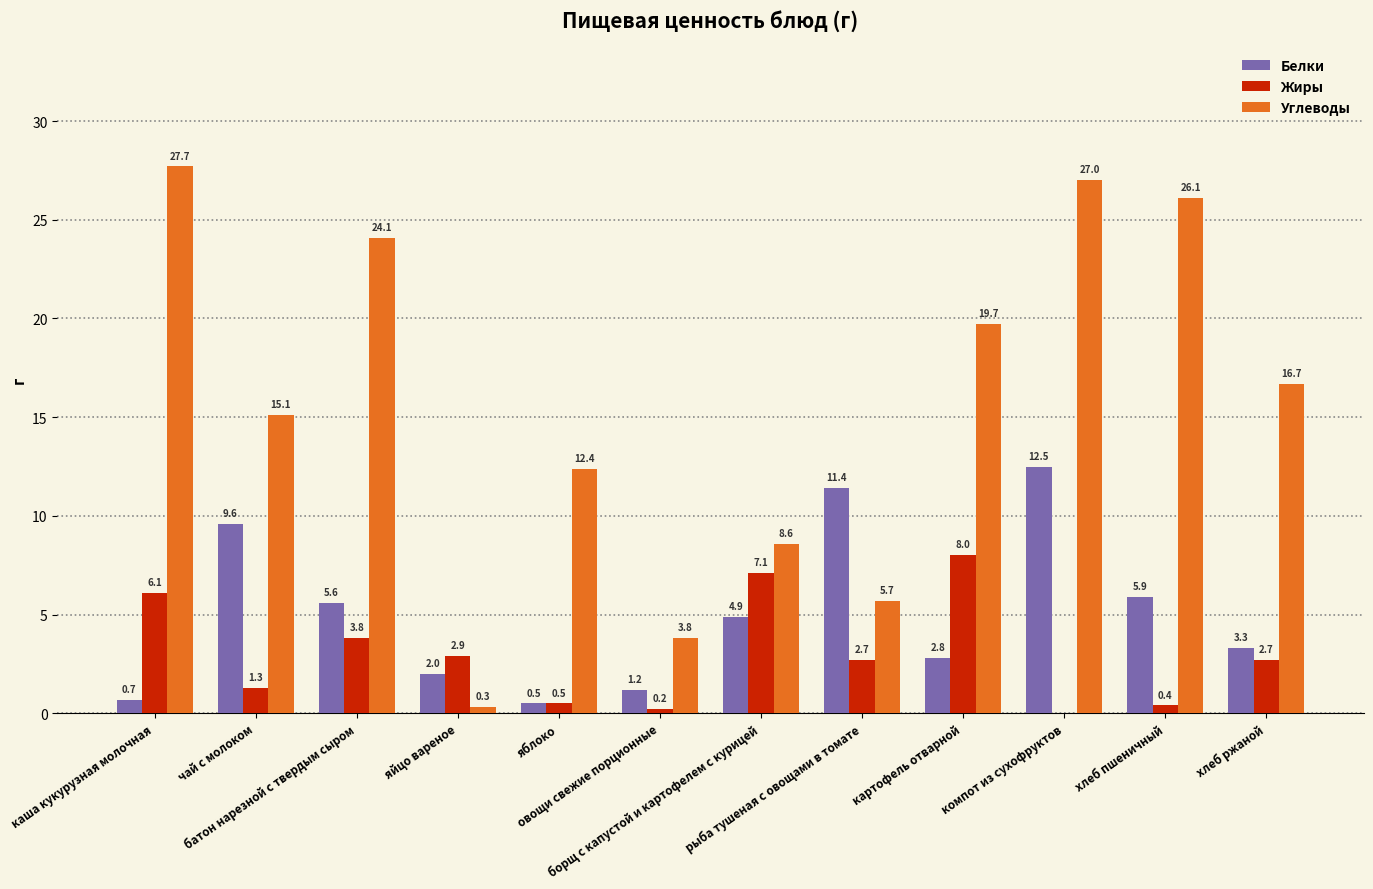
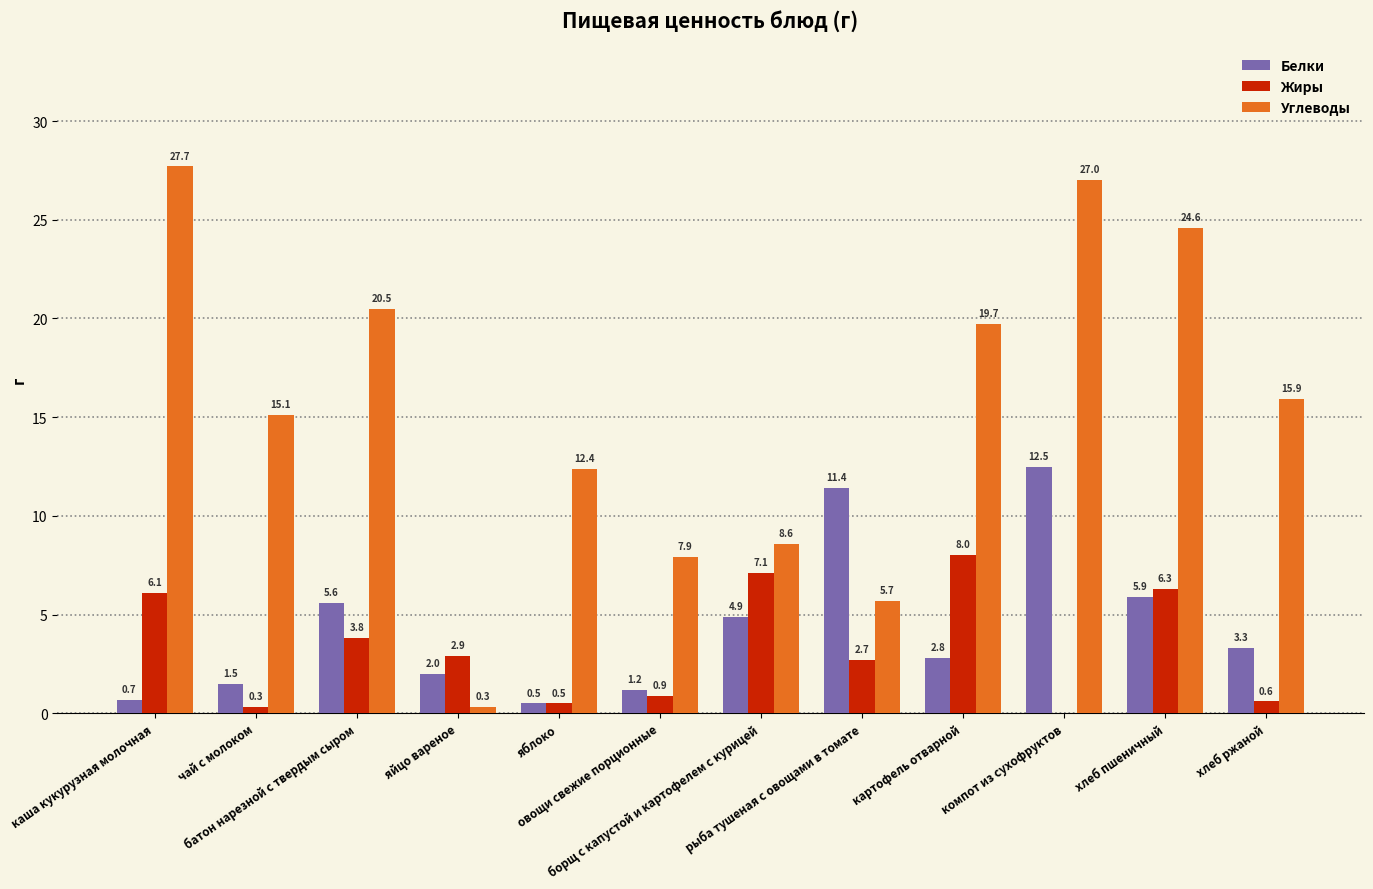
  {
    "Белки": {
      "каша кукурузная молочная": 0.7,
-     "чай с молоком": 9.6,
+     "чай с молоком": 1.5,
      "батон нарезной с твердым сыром": 5.6,
      "яйцо вареное": 2.0,
      "яблоко": 0.5,
      "овощи свежие порционные": 1.2,
      "борщ с капустой и картофелем с курицей": 4.9,
      "рыба тушеная с овощами в томате": 11.4,
      "картофель отварной": 2.8,
      "компот из сухофруктов": 12.5,
      "хлеб пшеничный": 5.9,
      "хлеб ржаной": 3.3
    },
    "Жиры": {
      "каша кукурузная молочная": 6.1,
-     "чай с молоком": 1.3,
+     "чай с молоком": 0.3,
      "батон нарезной с твердым сыром": 3.8,
      "яйцо вареное": 2.9,
      "яблоко": 0.5,
-     "овощи свежие порционные": 0.2,
+     "овощи свежие порционные": 0.9,
      "борщ с капустой и картофелем с курицей": 7.1,
      "рыба тушеная с овощами в томате": 2.7,
      "картофель отварной": 8.0,
-     "хлеб пшеничный": 0.4,
-     "хлеб ржаной": 2.7
+     "хлеб пшеничный": 6.3,
+     "хлеб ржаной": 0.6
    },
    "Углеводы": {
      "каша кукурузная молочная": 27.7,
      "чай с молоком": 15.1,
-     "батон нарезной с твердым сыром": 24.1,
+     "батон нарезной с твердым сыром": 20.5,
      "яйцо вареное": 0.3,
      "яблоко": 12.4,
-     "овощи свежие порционные": 3.8,
+     "овощи свежие порционные": 7.9,
      "борщ с капустой и картофелем с курицей": 8.6,
      "рыба тушеная с овощами в томате": 5.7,
      "картофель отварной": 19.7,
      "компот из сухофруктов": 27.0,
-     "хлеб пшеничный": 26.1,
-     "хлеб ржаной": 16.7
+     "хлеб пшеничный": 24.6,
+     "хлеб ржаной": 15.9
    }
  }
